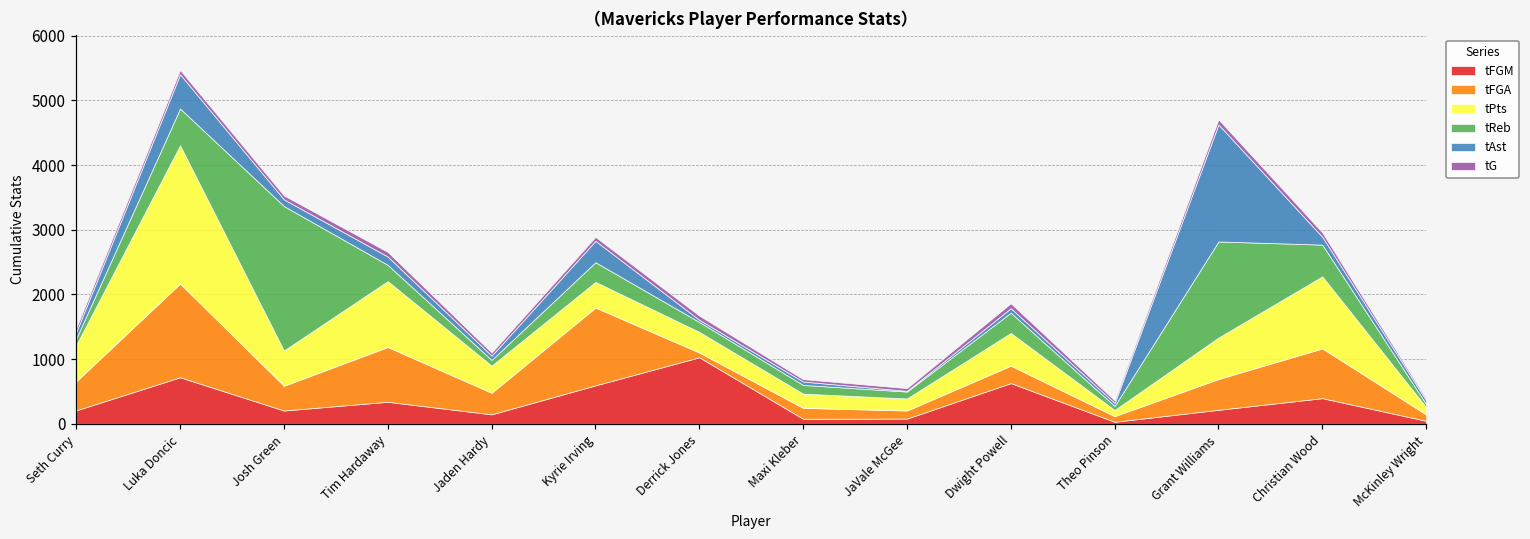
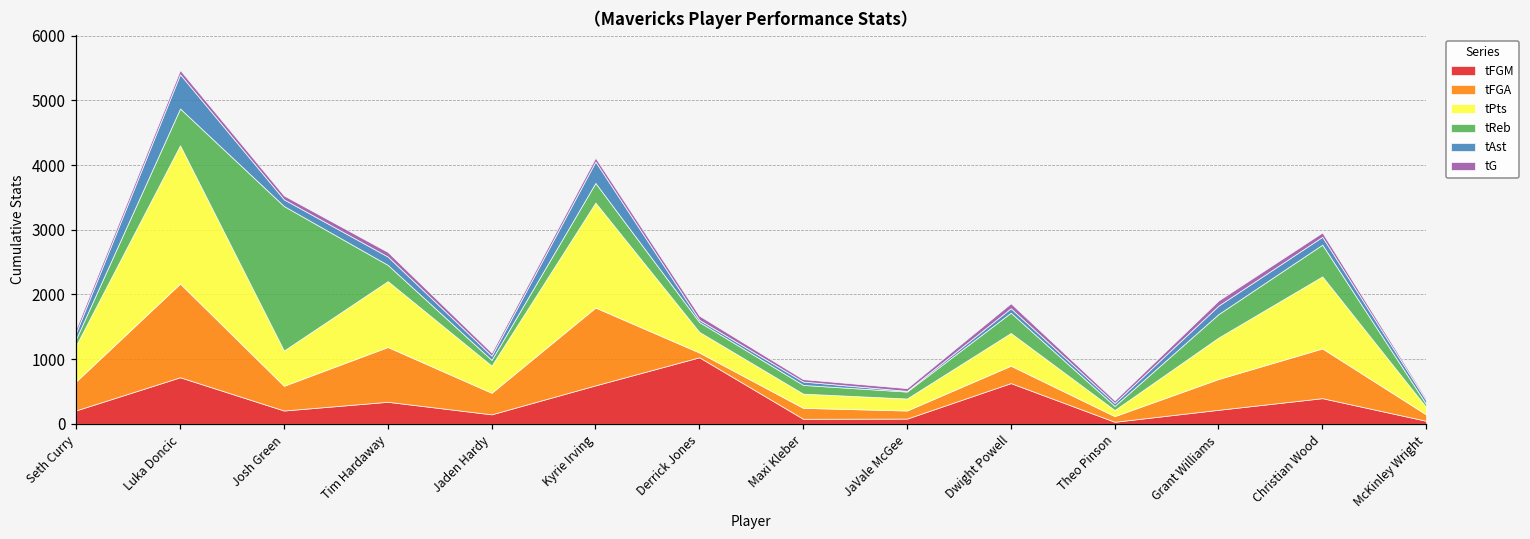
  {
    "tFGM": {
      "Seth Curry": 200,
      "Luka Doncic": 700,
      "Josh Green": 200,
      "Tim Hardaway": 300,
      "Jaden Hardy": 100,
      "Kyrie Irving": 600,
      "Derrick Jones": 1000,
      "Maxi Kleber": 100,
      "JaVale McGee": 100,
      "Dwight Powell": 600,
      "Grant Williams": 200,
      "Christian Wood": 400,
      "McKinley Wright": 0
    },
    "tFGA": {
      "Seth Curry": 400,
      "Luka Doncic": 1400,
      "Josh Green": 400,
      "Tim Hardaway": 800,
      "Jaden Hardy": 300,
      "Kyrie Irving": 1200,
      "Derrick Jones": 100,
      "Maxi Kleber": 200,
      "JaVale McGee": 100,
      "Dwight Powell": 300,
      "Theo Pinson": 100,
      "Grant Williams": 500,
      "Christian Wood": 800,
      "McKinley Wright": 100
    },
    "tPts": {
      "Seth Curry": 600,
      "Luka Doncic": 2100,
      "Josh Green": 500,
      "Tim Hardaway": 1000,
      "Jaden Hardy": 400,
-     "Kyrie Irving": 400,
+     "Kyrie Irving": 1600,
      "Derrick Jones": 300,
      "Maxi Kleber": 200,
      "JaVale McGee": 200,
      "Dwight Powell": 500,
      "Theo Pinson": 100,
      "Grant Williams": 600,
      "Christian Wood": 1100,
      "McKinley Wright": 100
    },
    "tReb": {
      "Seth Curry": 100,
      "Luka Doncic": 600,
      "Josh Green": 2200,
      "Tim Hardaway": 300,
      "Jaden Hardy": 100,
      "Kyrie Irving": 300,
      "Maxi Kleber": 100,
      "Dwight Powell": 300,
      "Theo Pinson": 100,
-     "Grant Williams": 1500,
+     "Grant Williams": 400,
      "Christian Wood": 500,
      "McKinley Wright": 0
    },
    "tAst": {
      "Seth Curry": 100,
      "Luka Doncic": 500,
      "Josh Green": 100,
      "Tim Hardaway": 100,
      "Jaden Hardy": 100,
      "Kyrie Irving": 300,
      "Dwight Powell": 100,
-     "Grant Williams": 1800,
+     "Grant Williams": 100,
      "Christian Wood": 100
    },
    "tG": {
      "Seth Curry": 100,
      "Luka Doncic": 100,
      "Josh Green": 100,
      "Tim Hardaway": 100,
      "Jaden Hardy": 0,
      "Kyrie Irving": 100,
      "Derrick Jones": 100,
      "Dwight Powell": 100,
      "Grant Williams": 100,
      "Christian Wood": 100
    }
  }
